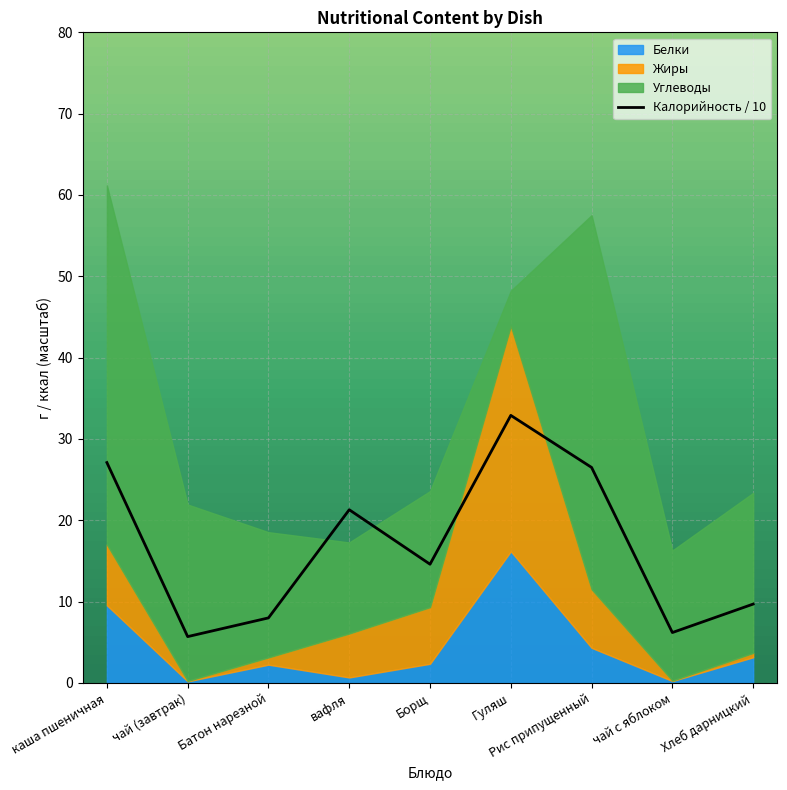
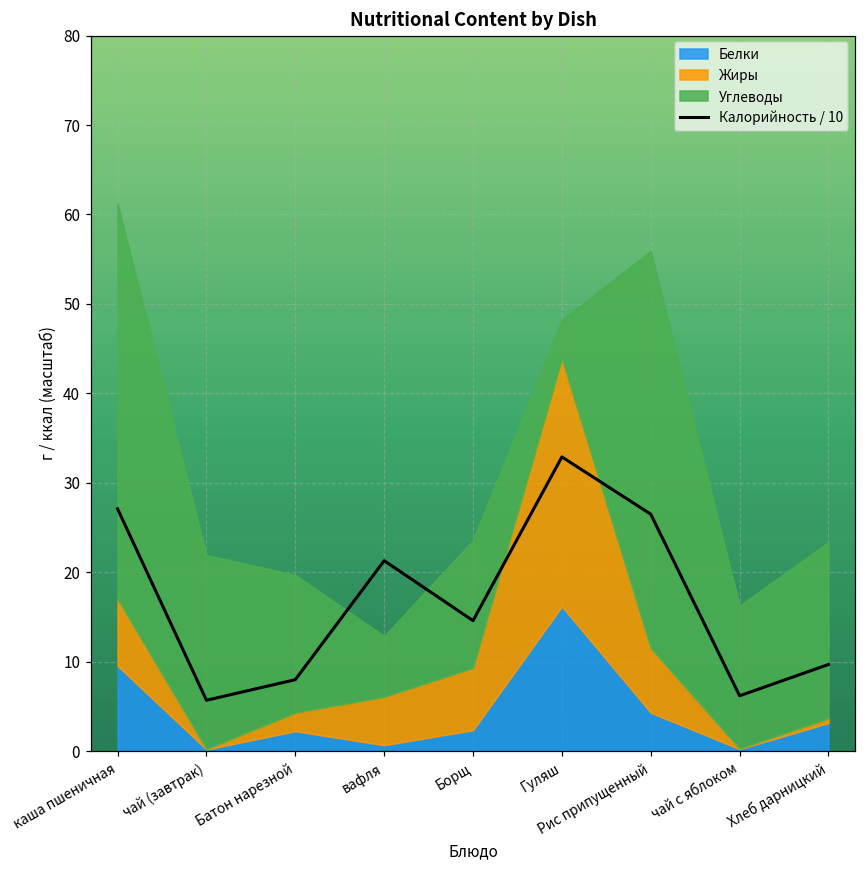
  {
    "Калорийность / 10": {
      "каша пшеничная": 27,
      "чай (завтрак)": 6,
      "Батон нарезной": 8,
      "вафля": 21,
      "Борщ": 15,
      "Гуляш": 33,
      "Рис припущенный": 27,
      "чай с яблоком": 6,
      "Хлеб дарницкий": 10
    },
    "Белки": {
      "каша пшеничная": 10,
      "Батон нарезной": 2,
      "вафля": 1,
      "Борщ": 2,
      "Гуляш": 16,
      "Рис припущенный": 4,
      "Хлеб дарницкий": 3
    },
    "Жиры": {
      "каша пшеничная": 7,
-     "Батон нарезной": 1,
+     "Батон нарезной": 2,
      "вафля": 5,
      "Борщ": 7,
      "Гуляш": 28,
      "Рис припущенный": 7,
      "Хлеб дарницкий": 1
    },
    "Углеводы": {
      "каша пшеничная": 44,
      "чай (завтрак)": 22,
      "Батон нарезной": 15,
-     "вафля": 11,
+     "вафля": 7,
      "Борщ": 14,
      "Гуляш": 4,
-     "Рис припущенный": 46,
+     "Рис припущенный": 44,
      "чай с яблоком": 16,
      "Хлеб дарницкий": 20
    }
  }
